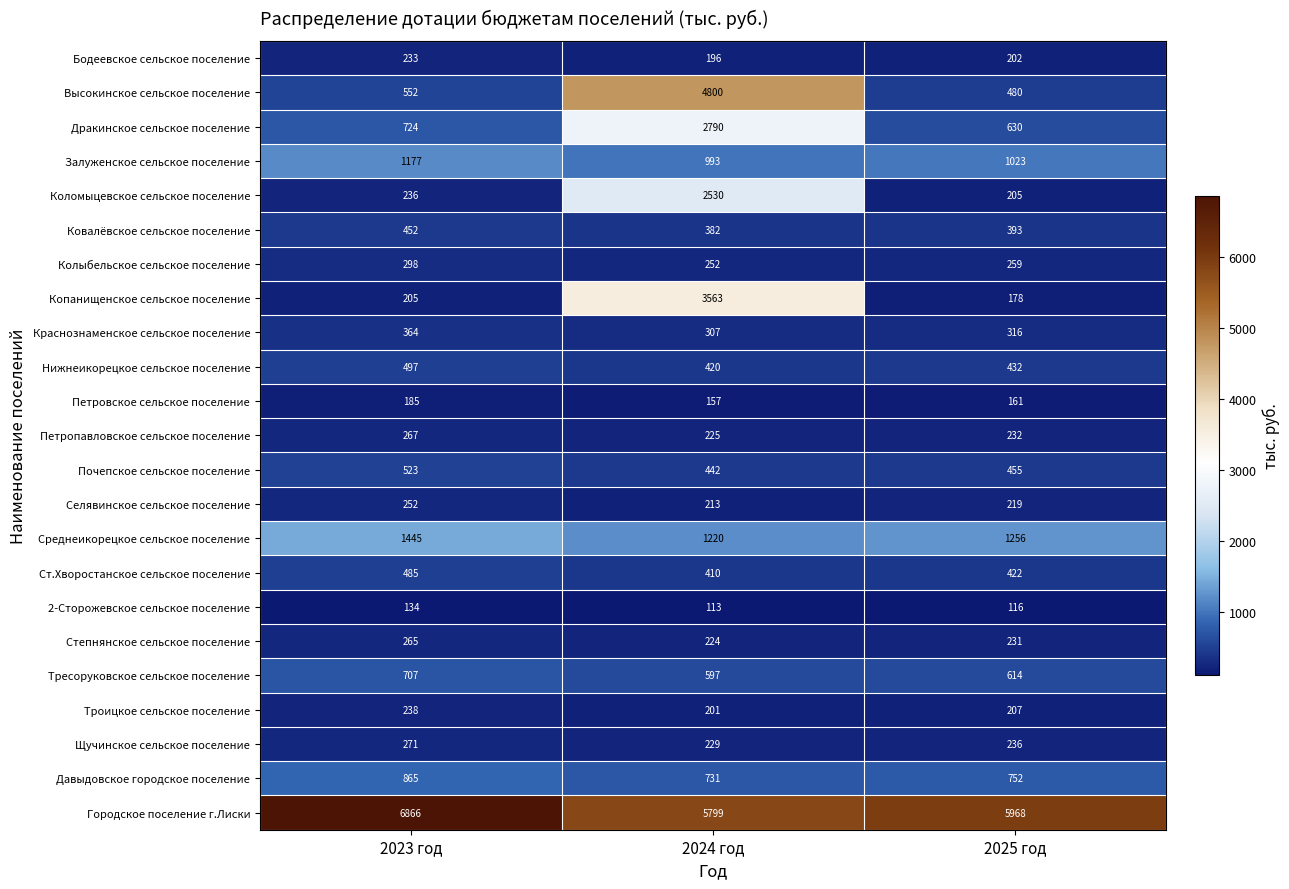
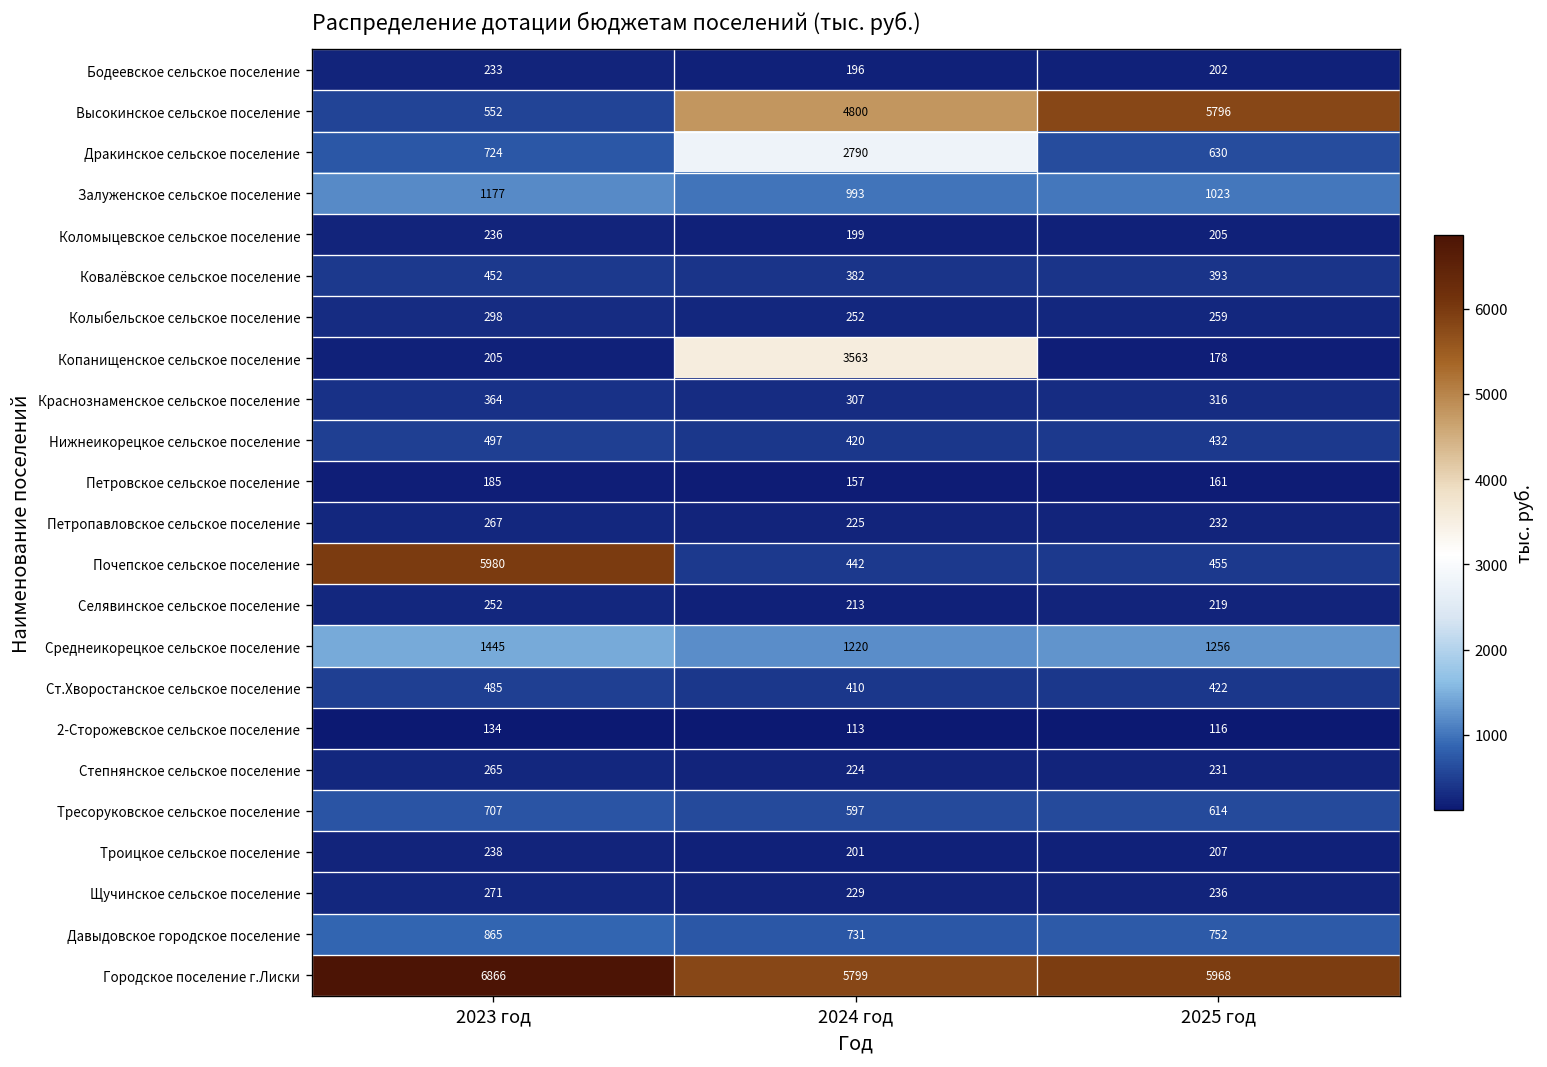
  {
    "Бодеевское сельское поселение": {
      "2023 год": 233,
      "2024 год": 196,
      "2025 год": 202
    },
    "Высокинское сельское поселение": {
      "2023 год": 552,
      "2024 год": 4800,
-     "2025 год": 480
+     "2025 год": 5796
    },
    "Дракинское сельское поселение": {
      "2023 год": 724,
      "2024 год": 2790,
      "2025 год": 630
    },
    "Залуженское сельское поселение": {
      "2023 год": 1177,
      "2024 год": 993,
      "2025 год": 1023
    },
    "Коломыцевское сельское поселение": {
      "2023 год": 236,
-     "2024 год": 2530,
+     "2024 год": 199,
      "2025 год": 205
    },
    "Ковалёвское сельское поселение": {
      "2023 год": 452,
      "2024 год": 382,
      "2025 год": 393
    },
    "Колыбельское сельское поселение": {
      "2023 год": 298,
      "2024 год": 252,
      "2025 год": 259
    },
    "Копанищенское сельское поселение": {
      "2023 год": 205,
      "2024 год": 3563,
      "2025 год": 178
    },
    "Краснознаменское сельское поселение": {
      "2023 год": 364,
      "2024 год": 307,
      "2025 год": 316
    },
    "Нижнеикорецкое сельское поселение": {
      "2023 год": 497,
      "2024 год": 420,
      "2025 год": 432
    },
    "Петровское сельское поселение": {
      "2023 год": 185,
      "2024 год": 157,
      "2025 год": 161
    },
    "Петропавловское сельское поселение": {
      "2023 год": 267,
      "2024 год": 225,
      "2025 год": 232
    },
    "Почепское сельское поселение": {
-     "2023 год": 523,
+     "2023 год": 5980,
      "2024 год": 442,
      "2025 год": 455
    },
    "Селявинское сельское поселение": {
      "2023 год": 252,
      "2024 год": 213,
      "2025 год": 219
    },
    "Среднеикорецкое сельское поселение": {
      "2023 год": 1445,
      "2024 год": 1220,
      "2025 год": 1256
    },
    "Ст.Хворостанское сельское поселение": {
      "2023 год": 485,
      "2024 год": 410,
      "2025 год": 422
    },
    "2-Сторожевское сельское поселение": {
      "2023 год": 134,
      "2024 год": 113,
      "2025 год": 116
    },
    "Степнянское сельское поселение": {
      "2023 год": 265,
      "2024 год": 224,
      "2025 год": 231
    },
    "Тресоруковское сельское поселение": {
      "2023 год": 707,
      "2024 год": 597,
      "2025 год": 614
    },
    "Троицкое сельское поселение": {
      "2023 год": 238,
      "2024 год": 201,
      "2025 год": 207
    },
    "Щучинское сельское поселение": {
      "2023 год": 271,
      "2024 год": 229,
      "2025 год": 236
    },
    "Давыдовское городское поселение": {
      "2023 год": 865,
      "2024 год": 731,
      "2025 год": 752
    },
    "Городское поселение г.Лиски": {
      "2023 год": 6866,
      "2024 год": 5799,
      "2025 год": 5968
    }
  }
